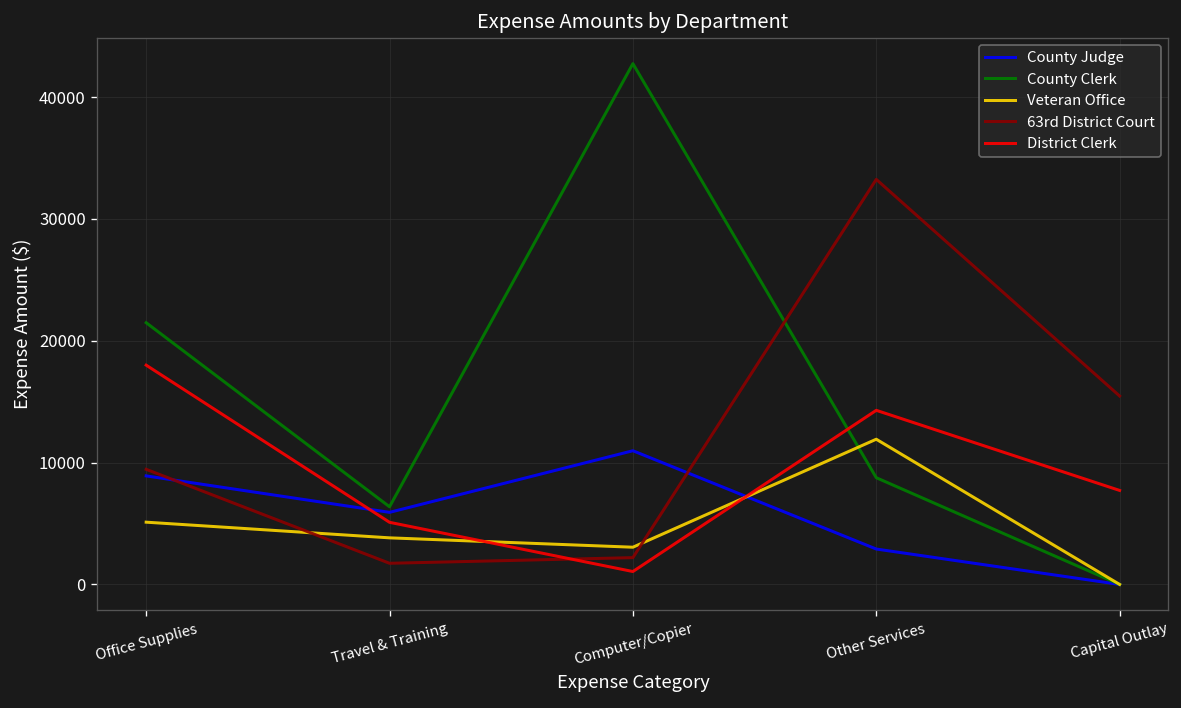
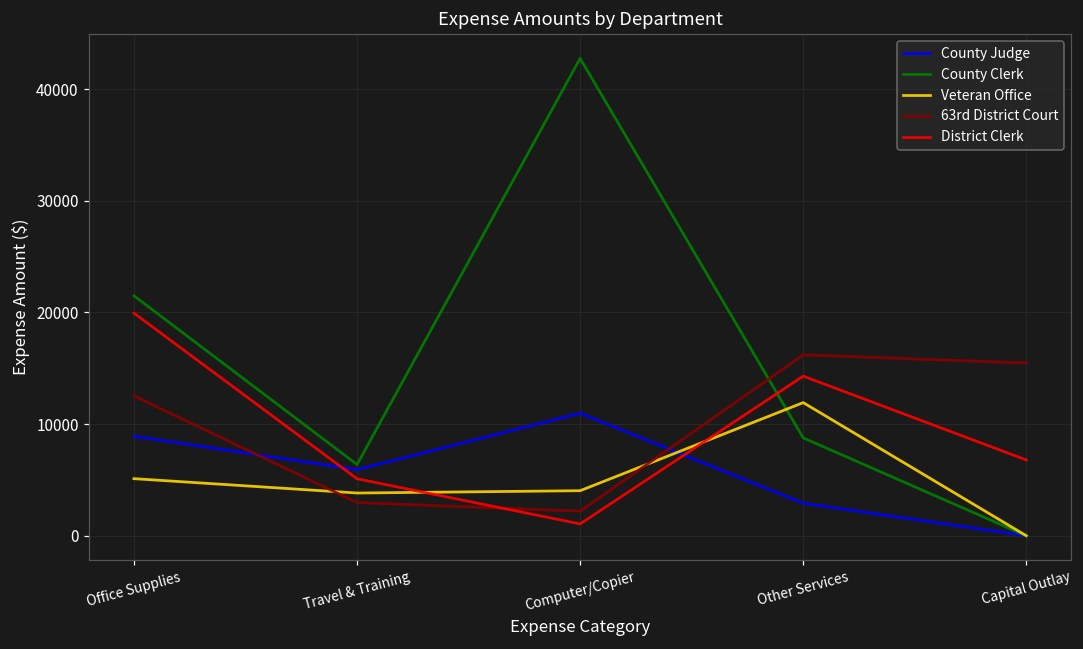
  {
    "County Judge": {
      "Office Supplies": 8900,
      "Travel & Training": 5900,
      "Computer/Copier": 11000,
      "Other Services": 2900
    },
    "County Clerk": {
      "Office Supplies": 21500,
      "Travel & Training": 6400,
      "Computer/Copier": 42800,
      "Other Services": 8800
    },
    "Veteran Office": {
      "Office Supplies": 5100,
      "Travel & Training": 3800,
-     "Computer/Copier": 3100,
+     "Computer/Copier": 4000,
      "Other Services": 11900
    },
    "63rd District Court": {
-     "Office Supplies": 9500,
-     "Travel & Training": 1700,
+     "Office Supplies": 12500,
+     "Travel & Training": 3000,
      "Computer/Copier": 2200,
-     "Other Services": 33300,
+     "Other Services": 16200,
      "Capital Outlay": 15500
    },
    "District Clerk": {
-     "Office Supplies": 18000,
+     "Office Supplies": 19900,
      "Travel & Training": 5100,
      "Computer/Copier": 1100,
      "Other Services": 14300,
-     "Capital Outlay": 7700
+     "Capital Outlay": 6800
    }
  }
